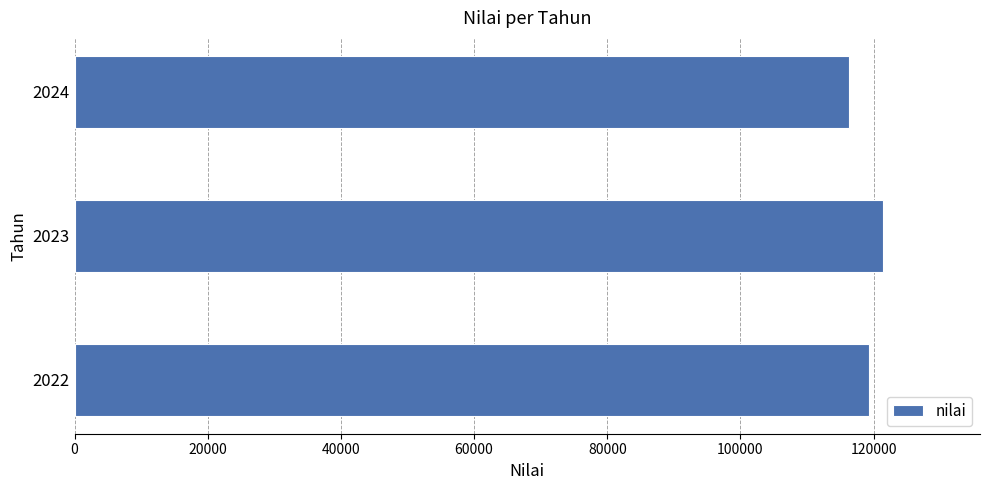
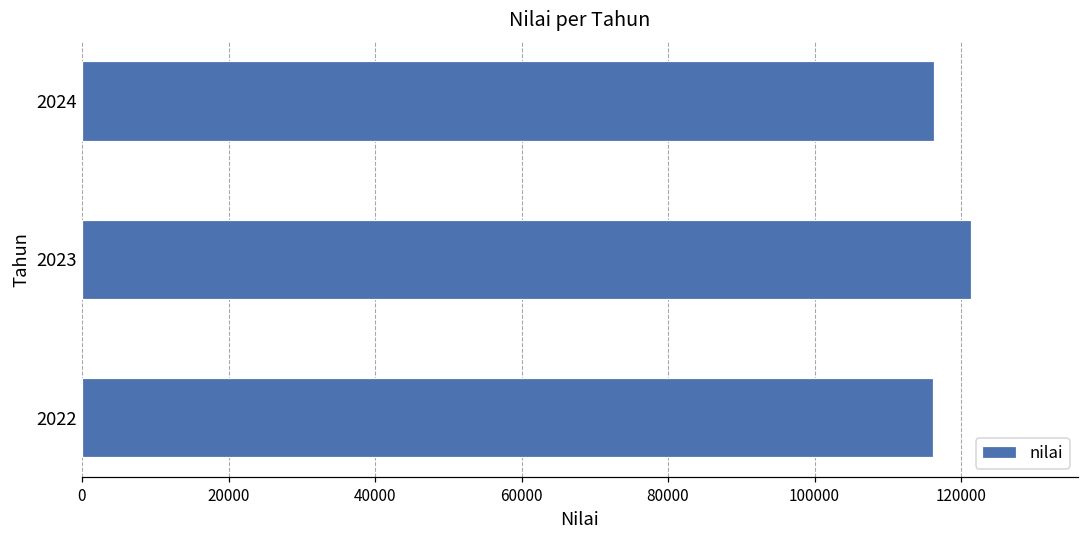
  {
    "2024": 116000,
    "2023": 121000,
-   "2022": 119000
+   "2022": 116000
  }
